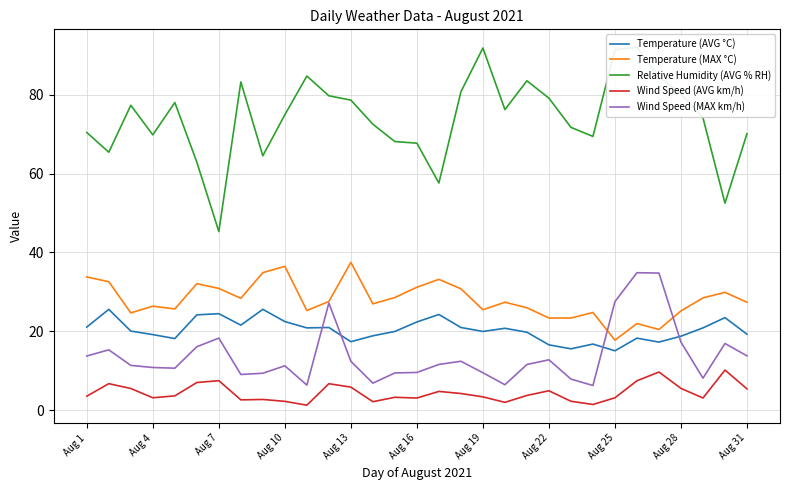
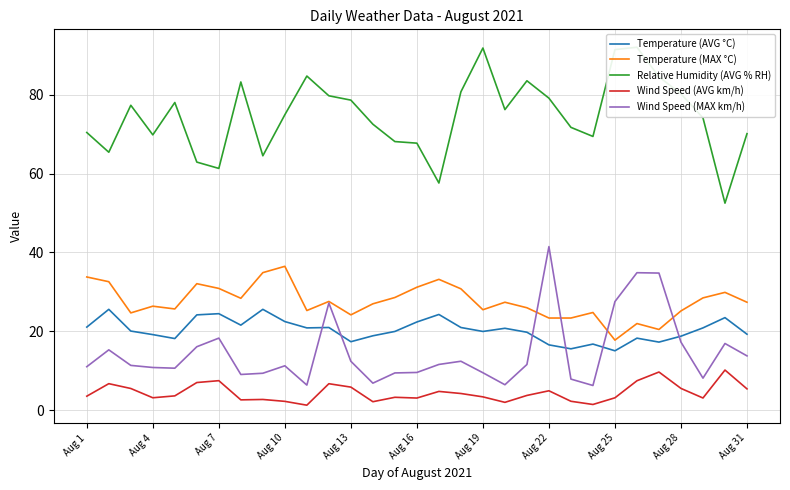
  {
    "Temperature (AVG °C)": {
      "Aug 1": 21,
      "Aug 4": 19,
      "Aug 7": 25,
      "Aug 10": 23,
      "Aug 13": 17,
      "Aug 16": 22,
      "Aug 19": 20,
      "Aug 22": 17,
      "Aug 25": 15,
      "Aug 28": 19,
      "Aug 31": 19
    },
    "Temperature (MAX °C)": {
      "Aug 1": 34,
      "Aug 4": 26,
      "Aug 7": 31,
      "Aug 10": 37,
-     "Aug 13": 38,
+     "Aug 13": 24,
      "Aug 16": 31,
      "Aug 19": 26,
      "Aug 22": 23,
      "Aug 25": 18,
      "Aug 28": 25,
      "Aug 31": 27
    },
    "Relative Humidity (AVG % RH)": {
      "Aug 1": 70,
      "Aug 4": 70,
-     "Aug 7": 45,
+     "Aug 7": 61,
      "Aug 10": 75,
      "Aug 13": 79,
      "Aug 16": 68,
      "Aug 19": 92,
      "Aug 22": 79,
      "Aug 31": 70
    },
    "Wind Speed (AVG km/h)": {
      "Aug 1": 4,
      "Aug 4": 3,
      "Aug 7": 8,
      "Aug 10": 2,
      "Aug 13": 6,
      "Aug 16": 3,
      "Aug 19": 3,
      "Aug 22": 5,
      "Aug 25": 3,
      "Aug 28": 6,
      "Aug 31": 5
    },
    "Wind Speed (MAX km/h)": {
-     "Aug 1": 14,
+     "Aug 1": 11,
      "Aug 4": 11,
      "Aug 7": 18,
      "Aug 10": 11,
      "Aug 13": 12,
      "Aug 16": 10,
      "Aug 19": 10,
-     "Aug 22": 13,
+     "Aug 22": 41,
      "Aug 25": 28,
      "Aug 28": 17,
      "Aug 31": 14
    }
  }
